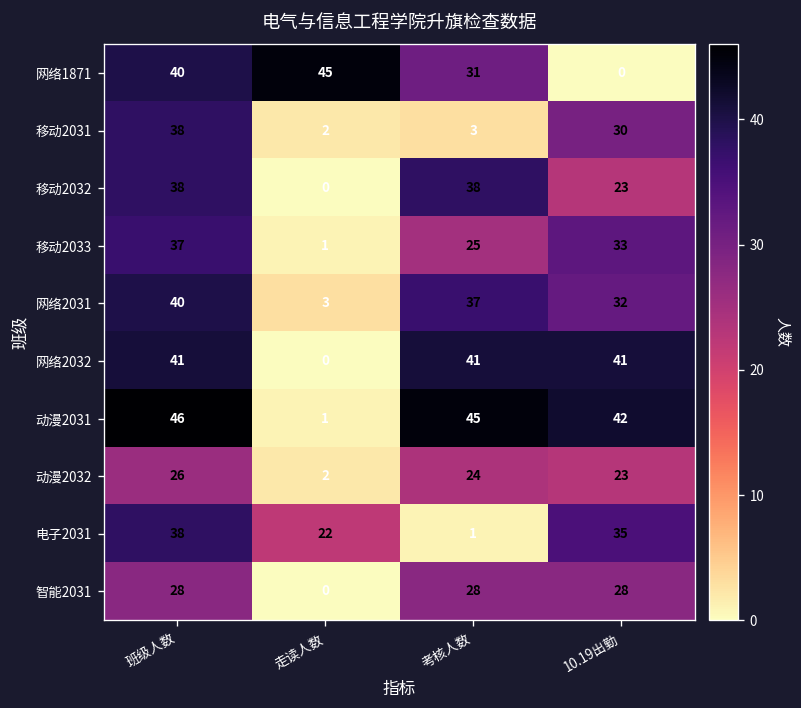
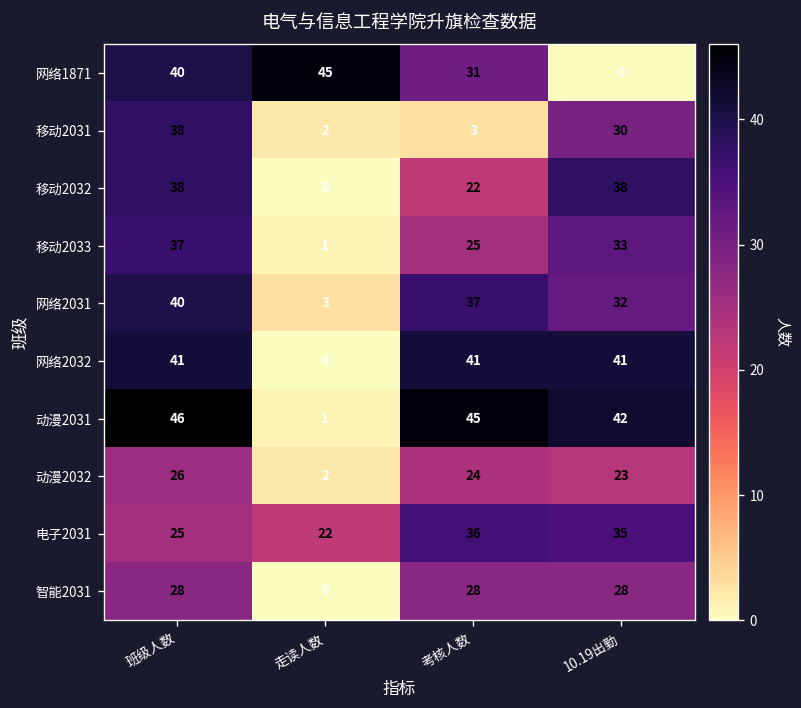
  {
    "网络1871": {
      "班级人数": 40,
      "走读人数": 45,
      "考核人数": 31,
      "10.19出勤": 0
    },
    "移动2031": {
      "班级人数": 38,
      "走读人数": 2,
      "考核人数": 3,
      "10.19出勤": 30
    },
    "移动2032": {
      "班级人数": 38,
      "走读人数": 0,
-     "考核人数": 38,
-     "10.19出勤": 23
+     "考核人数": 22,
+     "10.19出勤": 38
    },
    "移动2033": {
      "班级人数": 37,
      "走读人数": 1,
      "考核人数": 25,
      "10.19出勤": 33
    },
    "网络2031": {
      "班级人数": 40,
      "走读人数": 3,
      "考核人数": 37,
      "10.19出勤": 32
    },
    "网络2032": {
      "班级人数": 41,
      "走读人数": 0,
      "考核人数": 41,
      "10.19出勤": 41
    },
    "动漫2031": {
      "班级人数": 46,
      "走读人数": 1,
      "考核人数": 45,
      "10.19出勤": 42
    },
    "动漫2032": {
      "班级人数": 26,
      "走读人数": 2,
      "考核人数": 24,
      "10.19出勤": 23
    },
    "电子2031": {
-     "班级人数": 38,
+     "班级人数": 25,
      "走读人数": 22,
-     "考核人数": 1,
+     "考核人数": 36,
      "10.19出勤": 35
    },
    "智能2031": {
      "班级人数": 28,
      "走读人数": 0,
      "考核人数": 28,
      "10.19出勤": 28
    }
  }
